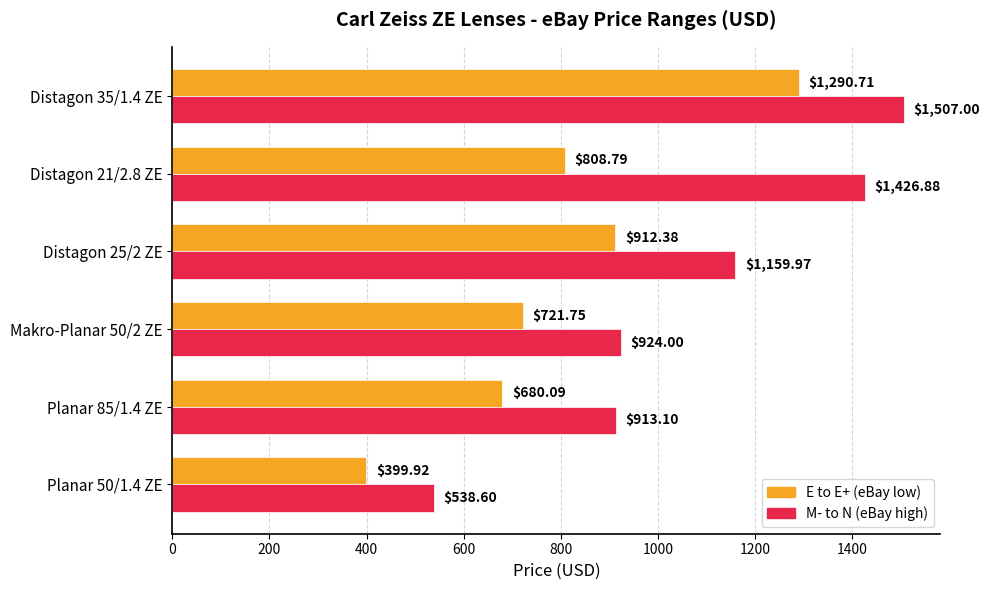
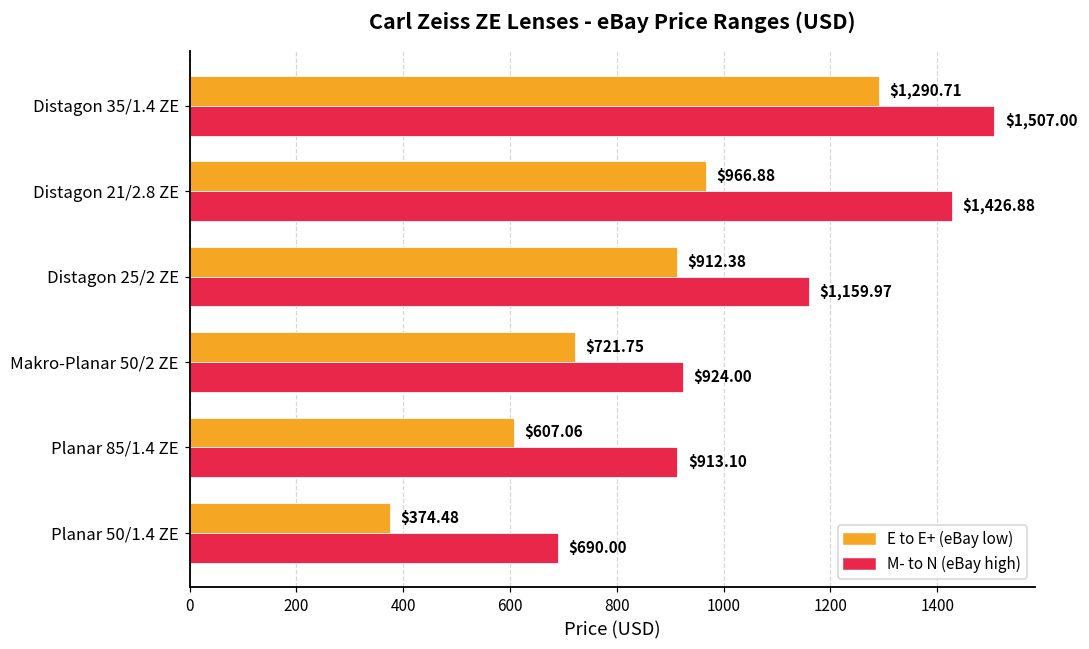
  {
    "E to E+ (eBay low)": {
      "Distagon 35/1.4 ZE": "$1,290.71",
-     "Distagon 21/2.8 ZE": "$808.79",
+     "Distagon 21/2.8 ZE": "$966.88",
      "Distagon 25/2 ZE": "$912.38",
      "Makro-Planar 50/2 ZE": "$721.75",
-     "Planar 85/1.4 ZE": "$680.09",
-     "Planar 50/1.4 ZE": "$399.92"
+     "Planar 85/1.4 ZE": "$607.06",
+     "Planar 50/1.4 ZE": "$374.48"
    },
    "M- to N (eBay high)": {
      "Distagon 35/1.4 ZE": "$1,507.00",
      "Distagon 21/2.8 ZE": "$1,426.88",
      "Distagon 25/2 ZE": "$1,159.97",
      "Makro-Planar 50/2 ZE": "$924.00",
      "Planar 85/1.4 ZE": "$913.10",
-     "Planar 50/1.4 ZE": "$538.60"
+     "Planar 50/1.4 ZE": "$690.00"
    }
  }
